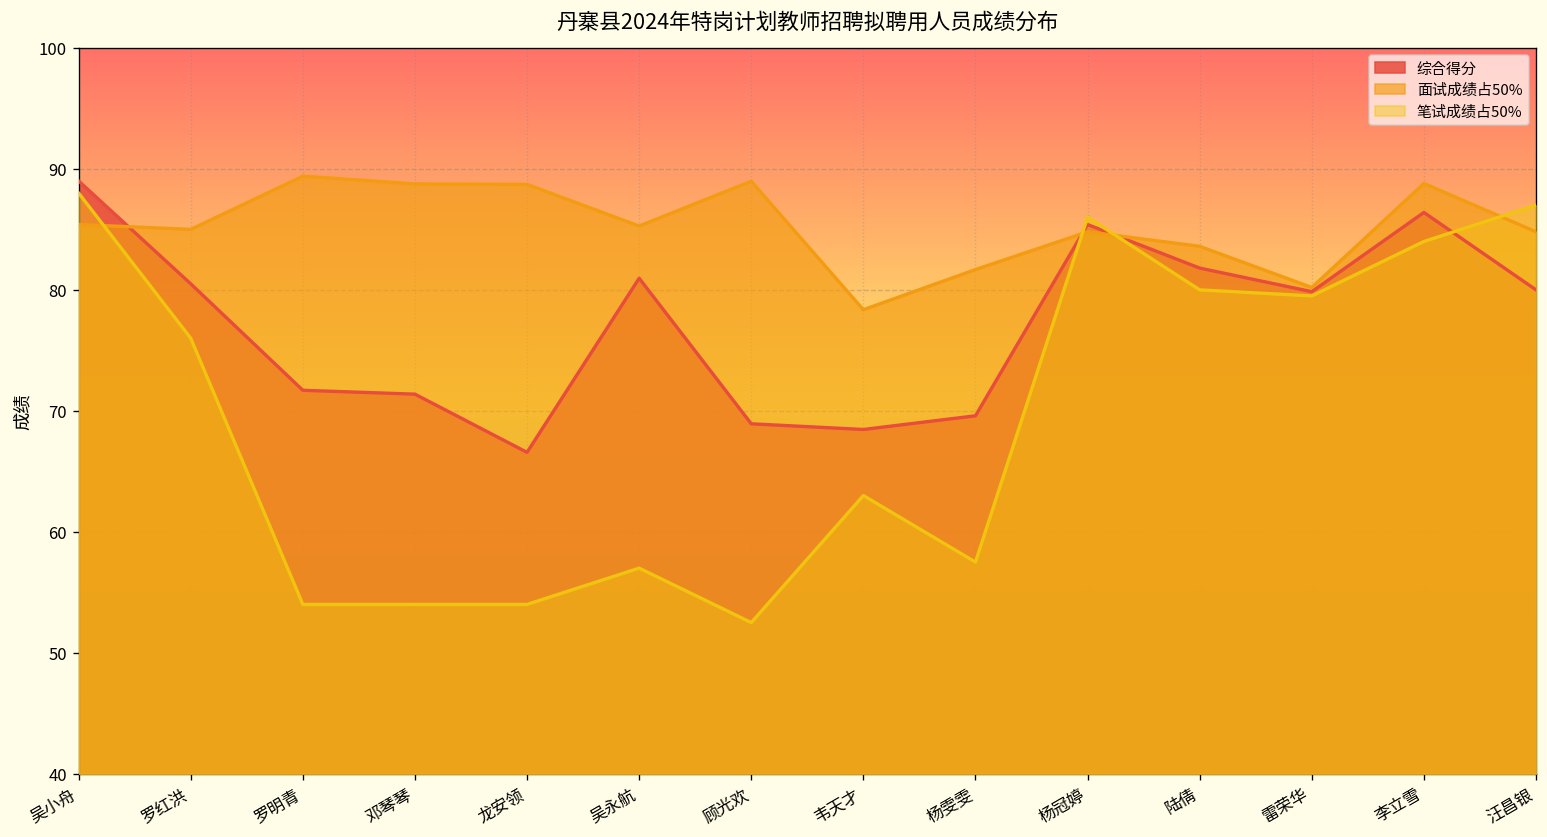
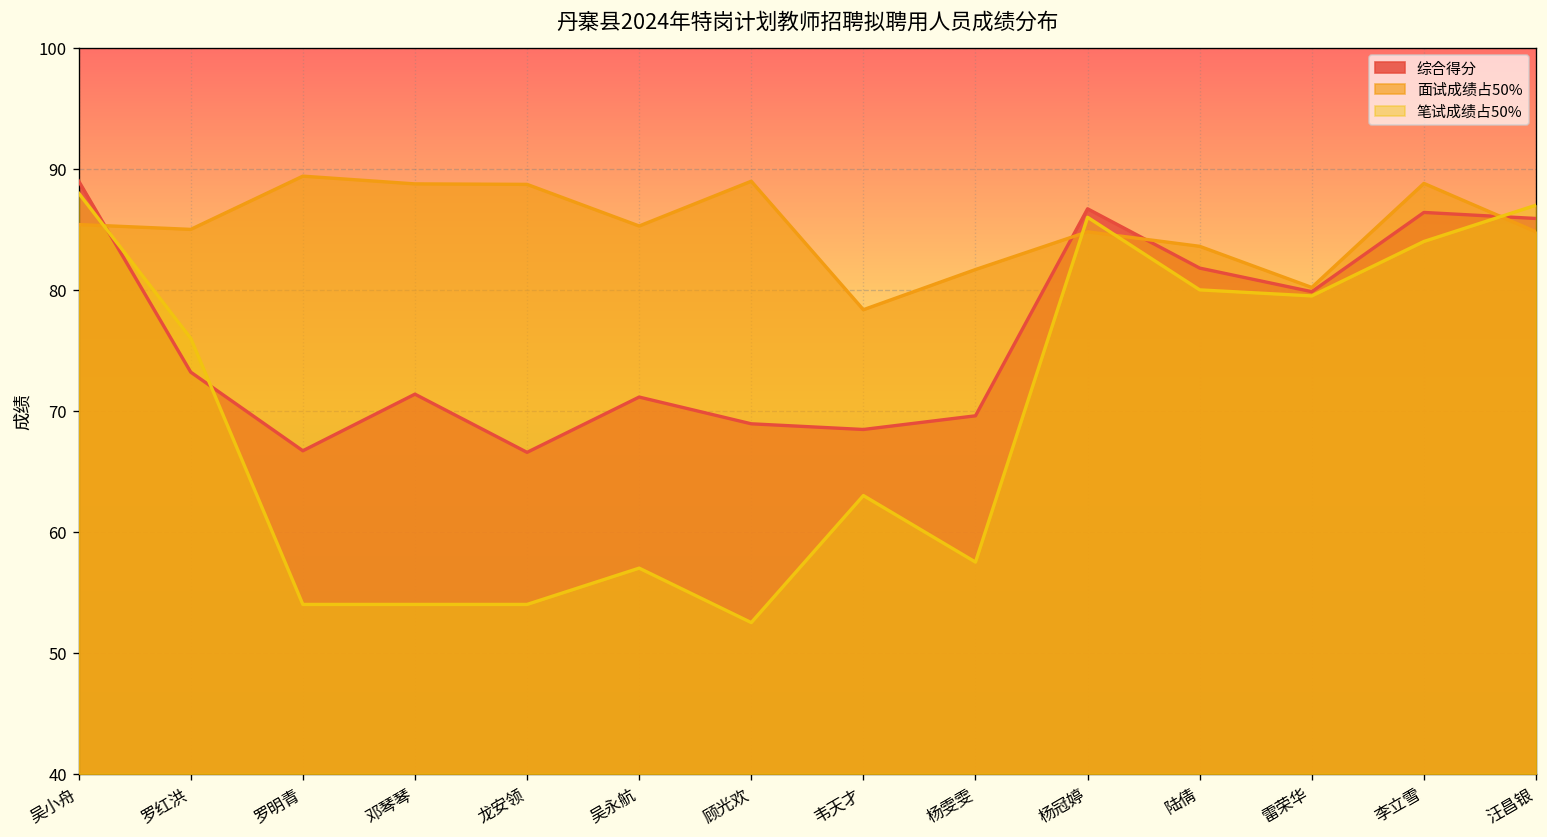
  {
    "综合得分": {
      "吴小舟": 89.0,
-     "罗红洪": 80.5,
-     "罗明青": 71.7,
+     "罗红洪": 73.2,
+     "罗明青": 66.7,
      "邓琴琴": 71.4,
      "龙安领": 66.6,
-     "吴永航": 81.0,
+     "吴永航": 71.1,
      "顾光欢": 68.9,
      "韦天才": 68.5,
      "杨雯雯": 69.6,
-     "杨冠婷": 85.4,
+     "杨冠婷": 86.7,
      "陆倩": 81.8,
      "雷荣华": 79.9,
      "李立雪": 86.4,
-     "汪昌银": 80.0
+     "汪昌银": 85.9
    }
  }
